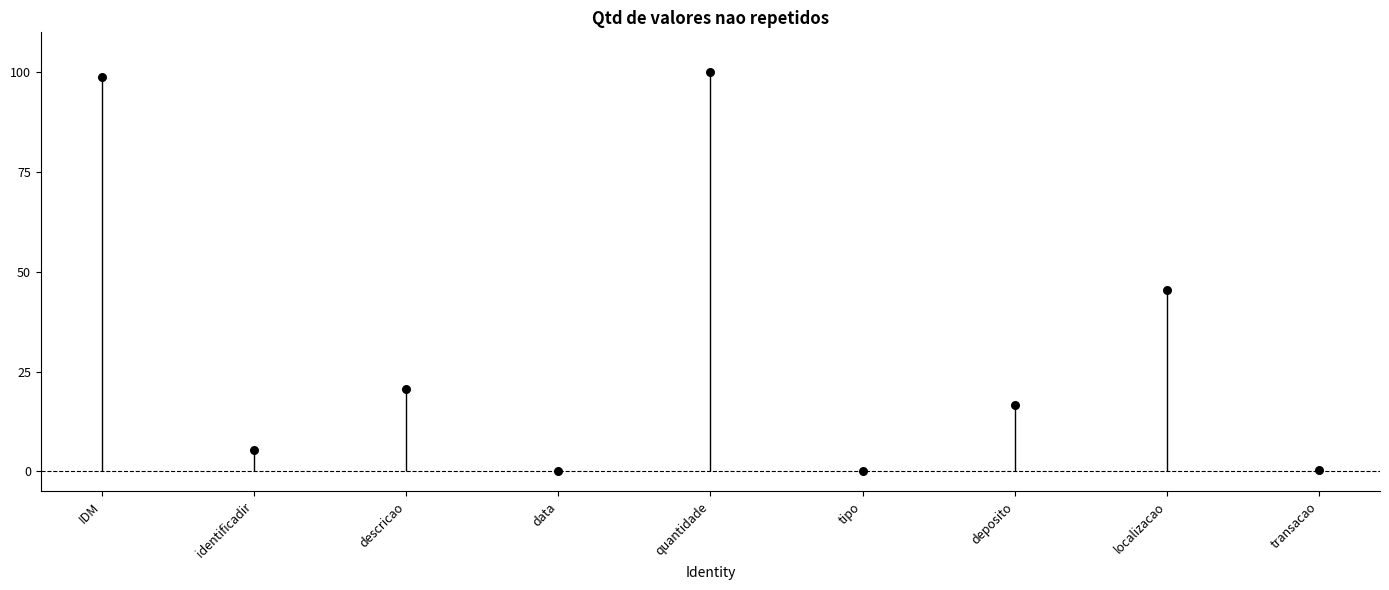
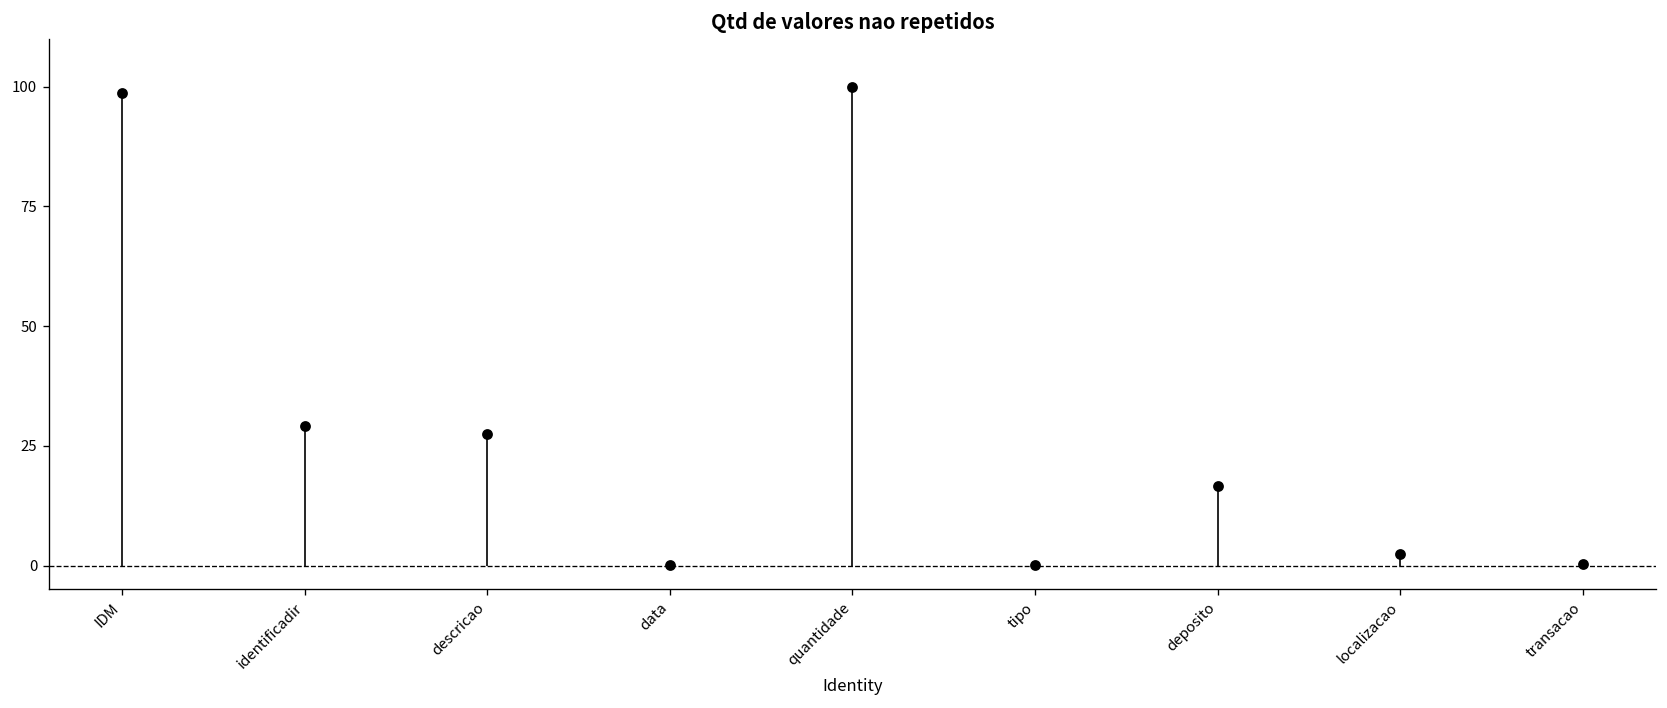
  {
-   "identificadir": 5,
-   "descricao": 21,
-   "localizacao": 45
+   "identificadir": 29,
+   "descricao": 27,
+   "localizacao": 2
  }
